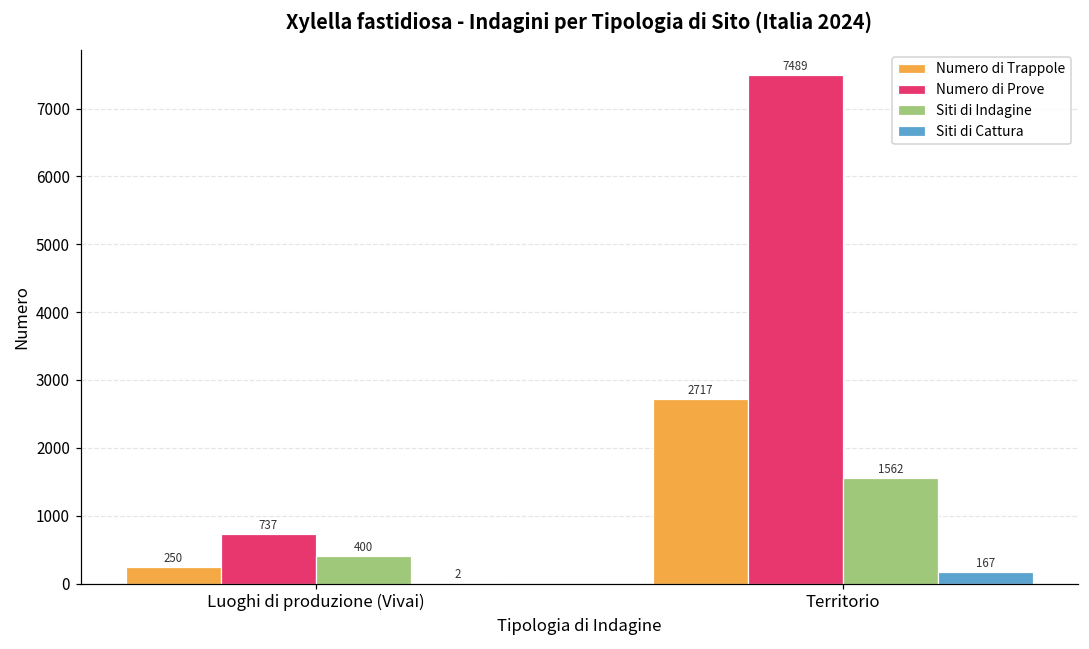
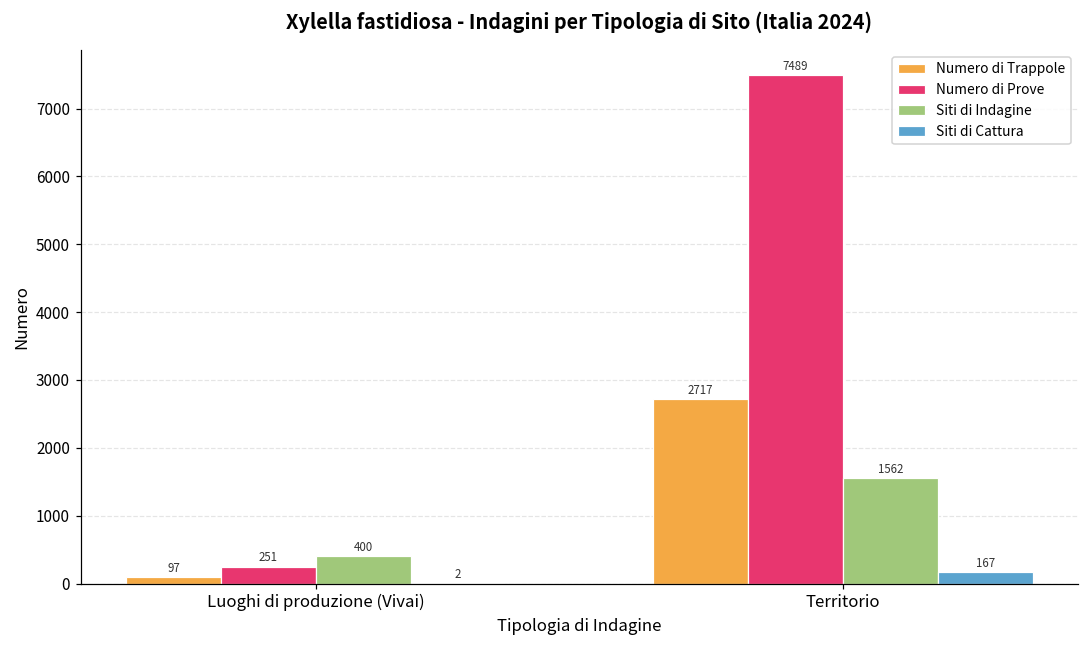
  {
    "Numero di Trappole": {
-     "Luoghi di produzione (Vivai)": 250,
+     "Luoghi di produzione (Vivai)": 97,
      "Territorio": 2717
    },
    "Numero di Prove": {
-     "Luoghi di produzione (Vivai)": 737,
+     "Luoghi di produzione (Vivai)": 251,
      "Territorio": 7489
    },
    "Siti di Indagine": {
      "Luoghi di produzione (Vivai)": 400,
      "Territorio": 1562
    },
    "Siti di Cattura": {
      "Luoghi di produzione (Vivai)": 2,
      "Territorio": 167
    }
  }
